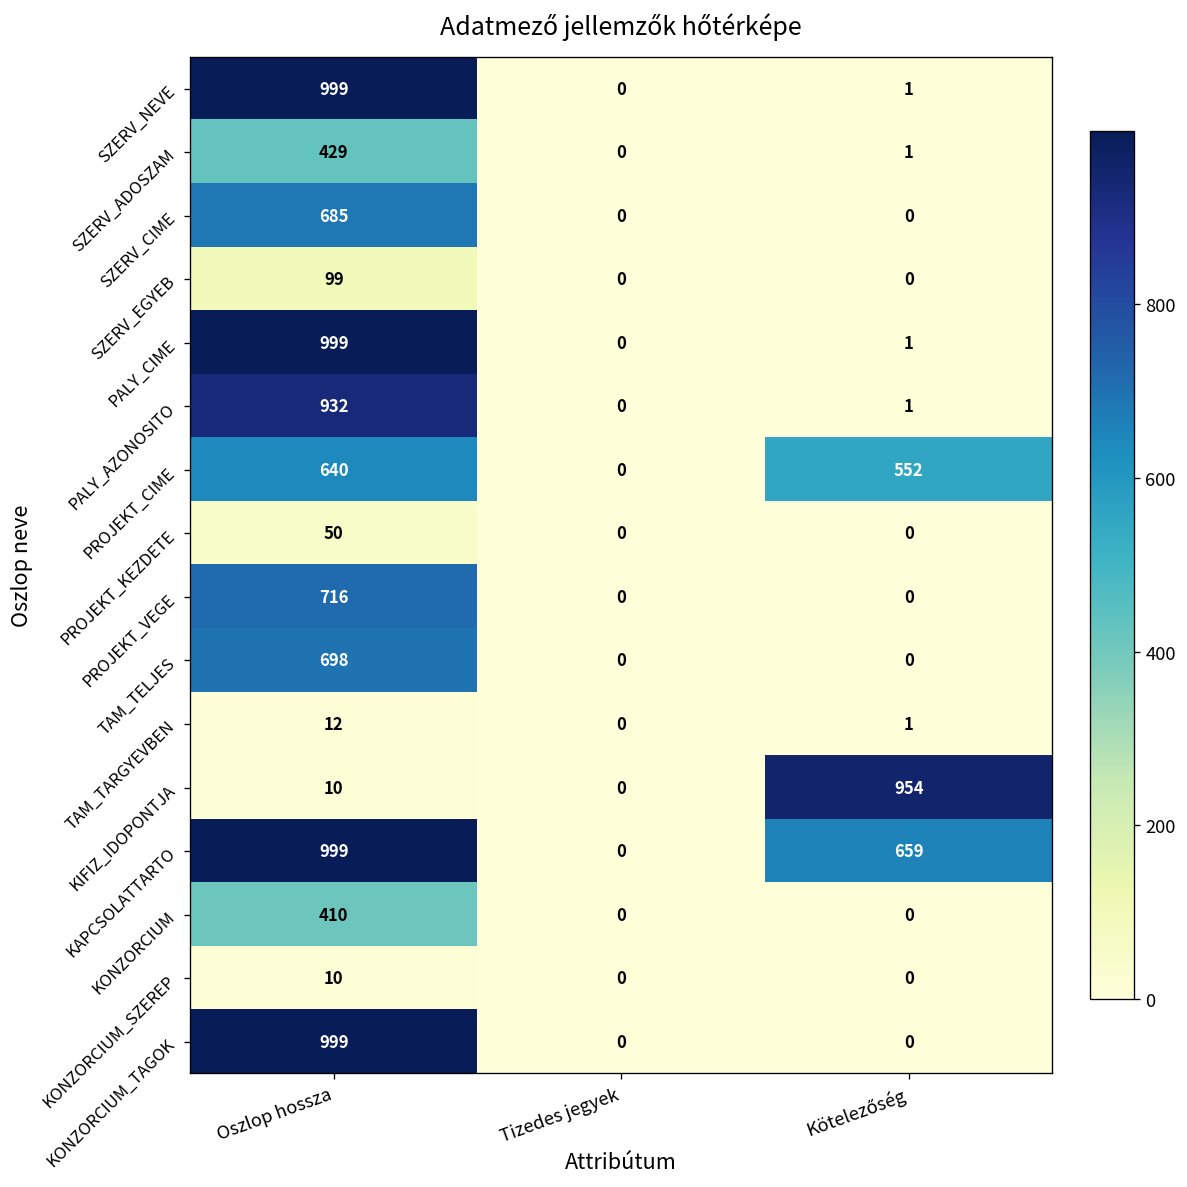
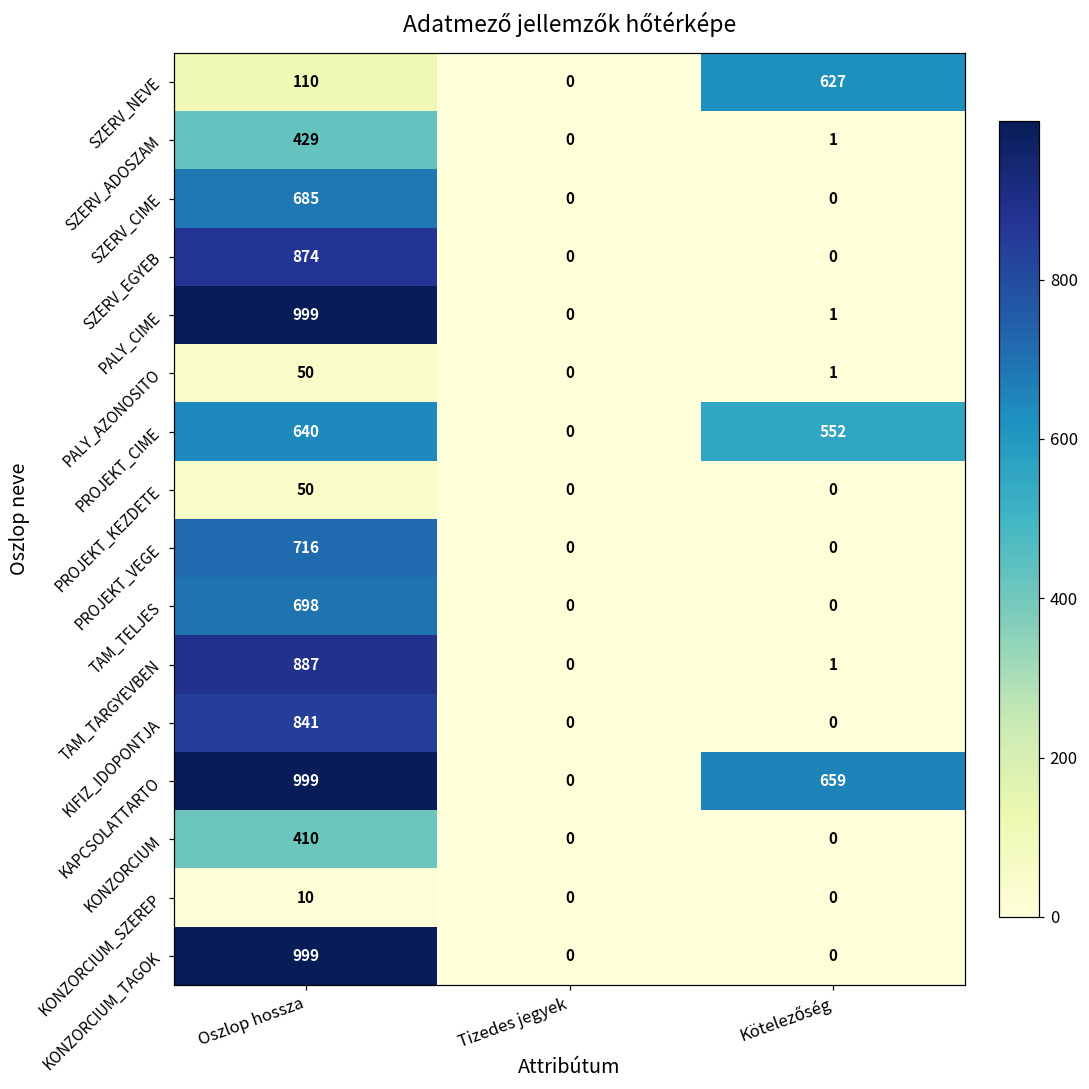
  {
    "SZERV_NEVE": {
-     "Oszlop hossza": 999,
+     "Oszlop hossza": 110,
      "Tizedes jegyek": 0,
-     "Kötelezőség": 1
+     "Kötelezőség": 627
    },
    "SZERV_ADOSZAM": {
      "Oszlop hossza": 429,
      "Tizedes jegyek": 0,
      "Kötelezőség": 1
    },
    "SZERV_CIME": {
      "Oszlop hossza": 685,
      "Tizedes jegyek": 0,
      "Kötelezőség": 0
    },
    "SZERV_EGYEB": {
-     "Oszlop hossza": 99,
+     "Oszlop hossza": 874,
      "Tizedes jegyek": 0,
      "Kötelezőség": 0
    },
    "PALY_CIME": {
      "Oszlop hossza": 999,
      "Tizedes jegyek": 0,
      "Kötelezőség": 1
    },
    "PALY_AZONOSITO": {
-     "Oszlop hossza": 932,
+     "Oszlop hossza": 50,
      "Tizedes jegyek": 0,
      "Kötelezőség": 1
    },
    "PROJEKT_CIME": {
      "Oszlop hossza": 640,
      "Tizedes jegyek": 0,
      "Kötelezőség": 552
    },
    "PROJEKT_KEZDETE": {
      "Oszlop hossza": 50,
      "Tizedes jegyek": 0,
      "Kötelezőség": 0
    },
    "PROJEKT_VEGE": {
      "Oszlop hossza": 716,
      "Tizedes jegyek": 0,
      "Kötelezőség": 0
    },
    "TAM_TELJES": {
      "Oszlop hossza": 698,
      "Tizedes jegyek": 0,
      "Kötelezőség": 0
    },
    "TAM_TARGYEVBEN": {
-     "Oszlop hossza": 12,
+     "Oszlop hossza": 887,
      "Tizedes jegyek": 0,
      "Kötelezőség": 1
    },
    "KIFIZ_IDOPONTJA": {
-     "Oszlop hossza": 10,
+     "Oszlop hossza": 841,
      "Tizedes jegyek": 0,
-     "Kötelezőség": 954
+     "Kötelezőség": 0
    },
    "KAPCSOLATTARTO": {
      "Oszlop hossza": 999,
      "Tizedes jegyek": 0,
      "Kötelezőség": 659
    },
    "KONZORCIUM": {
      "Oszlop hossza": 410,
      "Tizedes jegyek": 0,
      "Kötelezőség": 0
    },
    "KONZORCIUM_SZEREP": {
      "Oszlop hossza": 10,
      "Tizedes jegyek": 0,
      "Kötelezőség": 0
    },
    "KONZORCIUM_TAGOK": {
      "Oszlop hossza": 999,
      "Tizedes jegyek": 0,
      "Kötelezőség": 0
    }
  }
